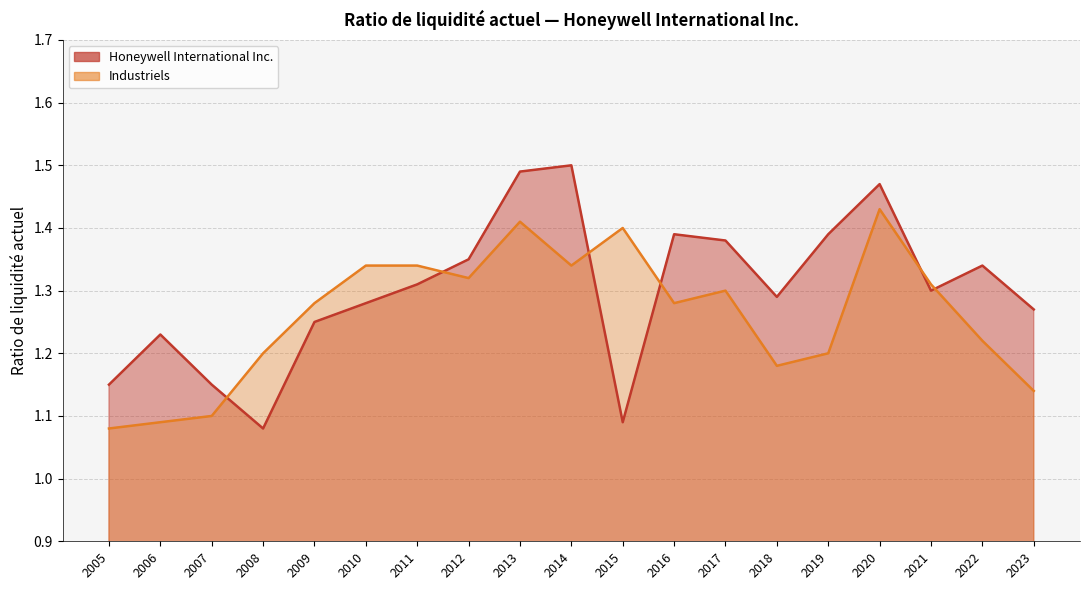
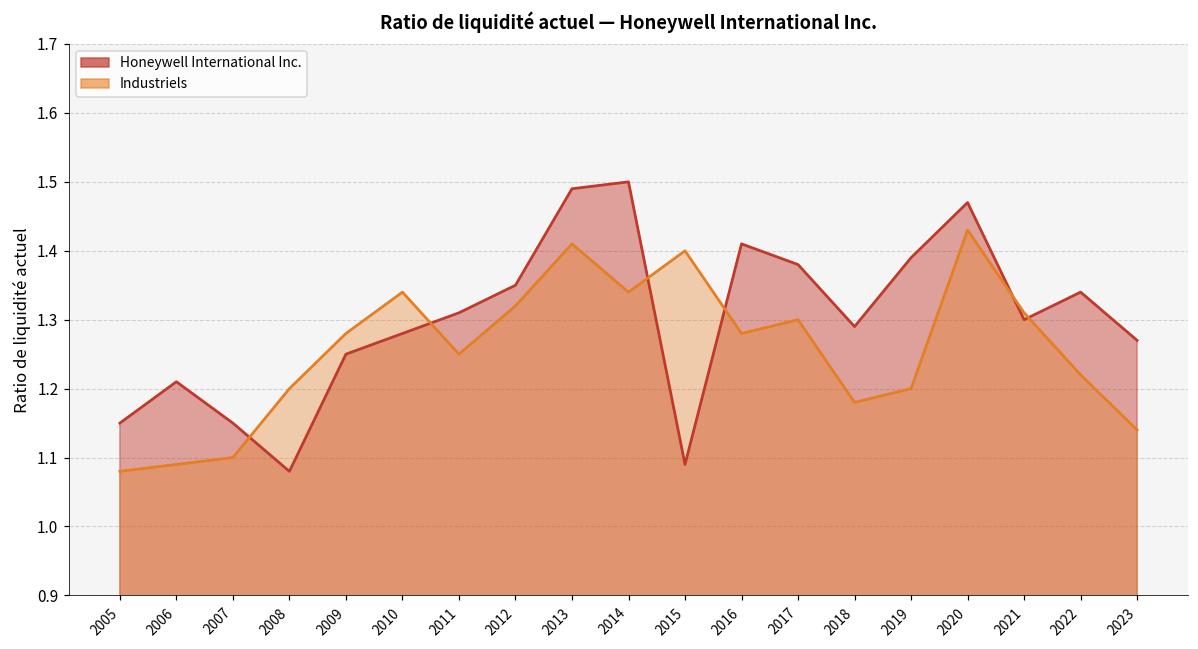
  {
    "Honeywell International Inc.": {
      "2005": 1.15,
-     "2006": 1.23,
+     "2006": 1.21,
      "2007": 1.15,
      "2008": 1.08,
      "2009": 1.25,
      "2010": 1.28,
      "2011": 1.31,
      "2012": 1.35,
      "2013": 1.49,
      "2014": 1.50,
      "2015": 1.09,
-     "2016": 1.39,
+     "2016": 1.41,
      "2017": 1.38,
      "2018": 1.29,
      "2019": 1.39,
      "2020": 1.47,
      "2021": 1.30,
      "2022": 1.34,
      "2023": 1.27
    },
    "Industriels": {
      "2005": 1.08,
      "2006": 1.09,
      "2007": 1.10,
      "2008": 1.20,
      "2009": 1.28,
      "2010": 1.34,
-     "2011": 1.34,
+     "2011": 1.25,
      "2012": 1.32,
      "2013": 1.41,
      "2014": 1.34,
      "2015": 1.40,
      "2016": 1.28,
      "2017": 1.30,
      "2018": 1.18,
      "2019": 1.20,
      "2020": 1.43,
      "2021": 1.31,
      "2022": 1.22,
      "2023": 1.14
    }
  }
